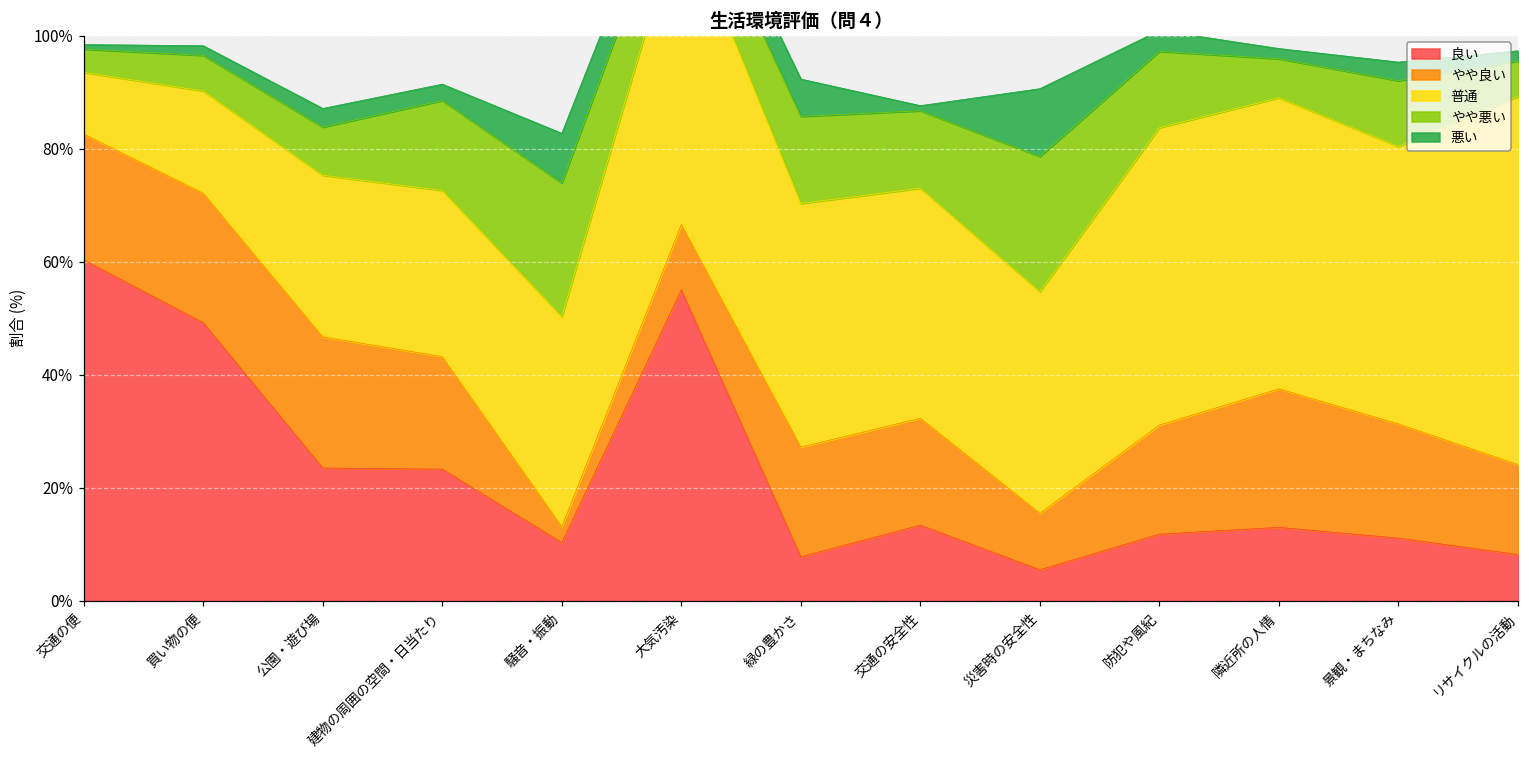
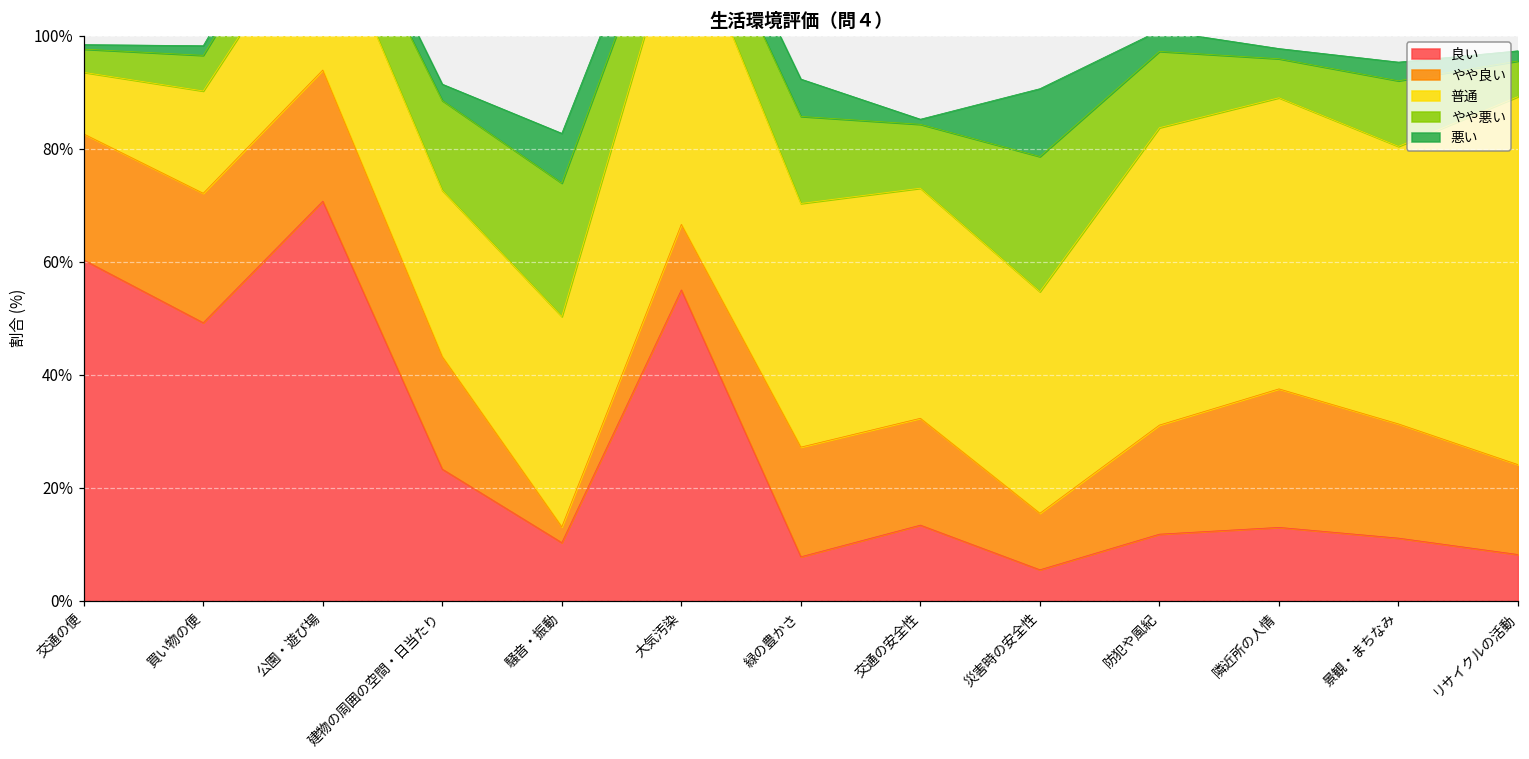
  {
    "良い": {
      "交通の便": "60%",
      "買い物の便": "49%",
-     "公園・遊び場": "24%",
+     "公園・遊び場": "71%",
      "建物の周囲の空間・日当たり": "23%",
      "騒音・振動": "10%",
      "大気汚染": "55%",
      "緑の豊かさ": "8%",
      "交通の安全性": "13%",
      "災害時の安全性": "6%",
      "防犯や風紀": "12%",
      "隣近所の人情": "13%",
      "景観・まちなみ": "11%",
      "リサイクルの活動": "8%"
    },
    "やや良い": {
      "交通の便": "22%",
      "買い物の便": "23%",
      "公園・遊び場": "23%",
      "建物の周囲の空間・日当たり": "20%",
      "騒音・振動": "3%",
      "大気汚染": "12%",
      "緑の豊かさ": "19%",
      "交通の安全性": "19%",
      "災害時の安全性": "10%",
      "防犯や風紀": "19%",
      "隣近所の人情": "25%",
      "景観・まちなみ": "20%",
      "リサイクルの活動": "16%"
    },
    "普通": {
      "交通の便": "11%",
      "買い物の便": "18%",
      "建物の周囲の空間・日当たり": "29%",
      "騒音・振動": "37%",
      "緑の豊かさ": "43%",
      "交通の安全性": "41%",
      "災害時の安全性": "39%",
      "防犯や風紀": "53%",
      "隣近所の人情": "52%",
      "景観・まちなみ": "49%",
      "リサイクルの活動": "65%"
    },
    "やや悪い": {
      "交通の便": "4%",
      "買い物の便": "6%",
      "建物の周囲の空間・日当たり": "16%",
      "騒音・振動": "24%",
      "緑の豊かさ": "15%",
-     "交通の安全性": "14%",
+     "交通の安全性": "11%",
      "災害時の安全性": "24%",
      "防犯や風紀": "14%",
      "隣近所の人情": "7%",
      "景観・まちなみ": "12%",
      "リサイクルの活動": "6%"
    },
    "悪い": {
      "交通の便": "1%",
      "買い物の便": "2%",
      "建物の周囲の空間・日当たり": "3%",
      "騒音・振動": "9%",
      "緑の豊かさ": "7%",
      "交通の安全性": "1%",
      "災害時の安全性": "12%",
      "隣近所の人情": "2%",
      "景観・まちなみ": "3%",
      "リサイクルの活動": "2%"
    }
  }
